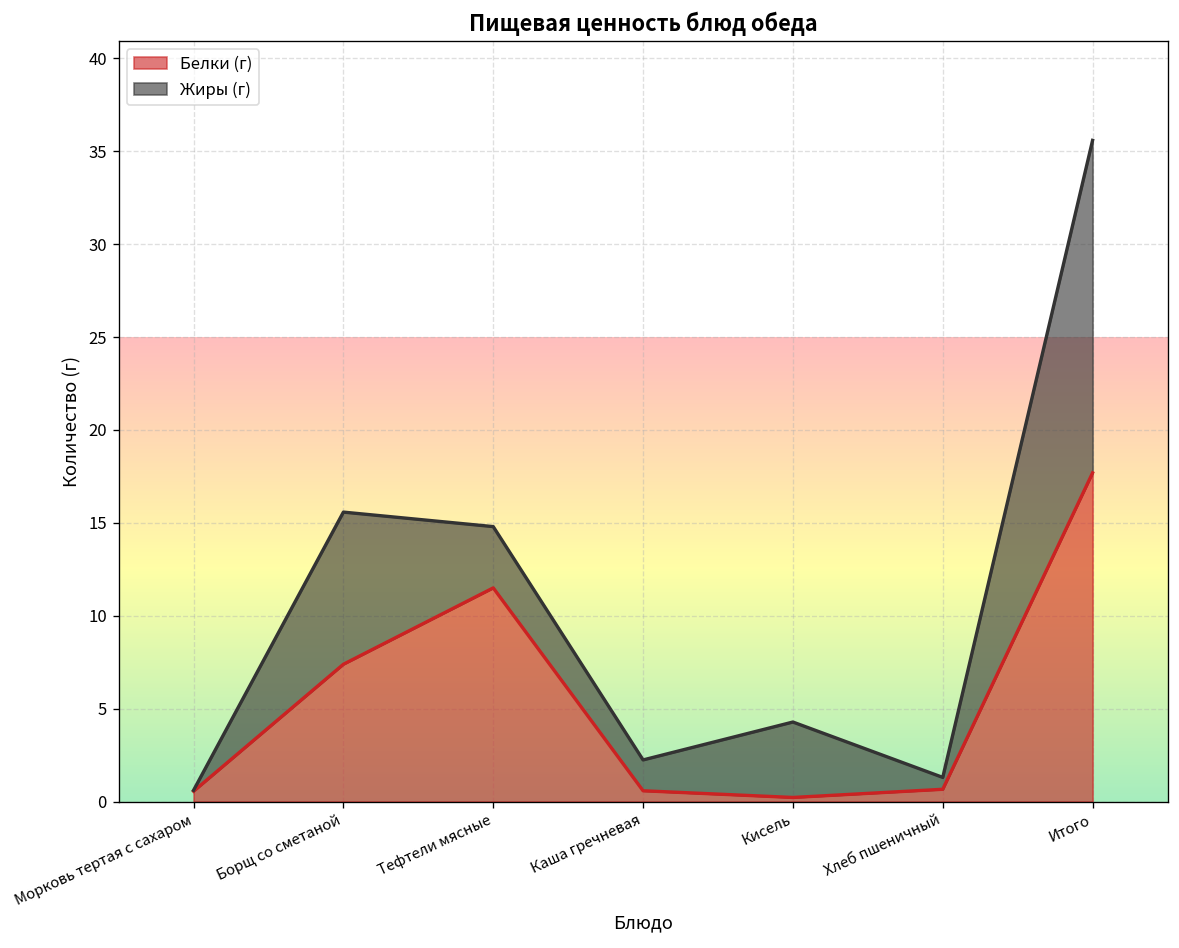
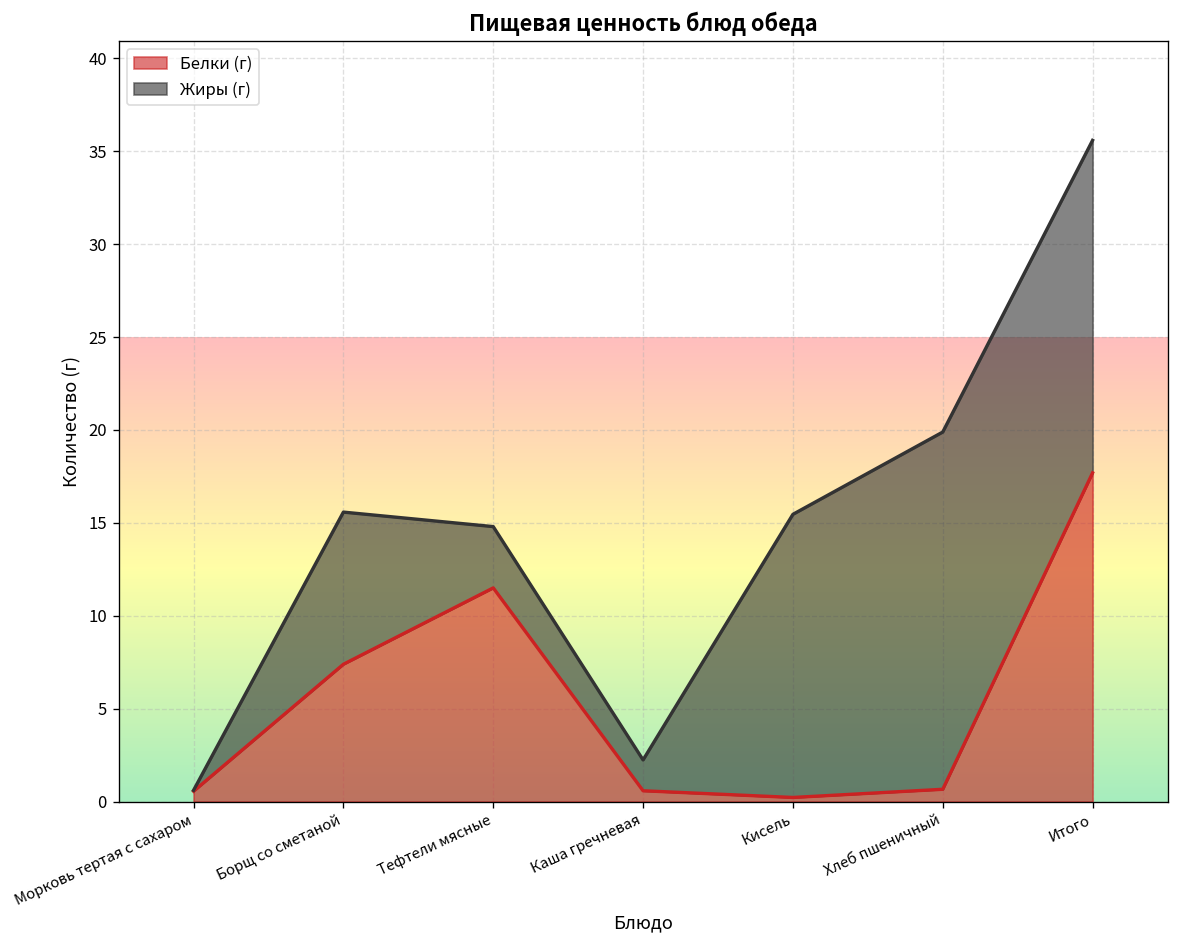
  {
    "Белки (г)": {
      "Борщ со сметаной": 7.4,
      "Тефтели мясные": 11.5,
      "Каша гречневая": 0.6,
      "Кисель": 0.2,
      "Хлеб пшеничный": 0.7,
      "Итого": 17.7
    },
    "Жиры (г)": {
      "Борщ со сметаной": 8.2,
      "Тефтели мясные": 3.3,
      "Каша гречневая": 1.7,
-     "Кисель": 4.1,
-     "Хлеб пшеничный": 0.6,
+     "Кисель": 15.2,
+     "Хлеб пшеничный": 19.2,
      "Итого": 17.9
    }
  }
